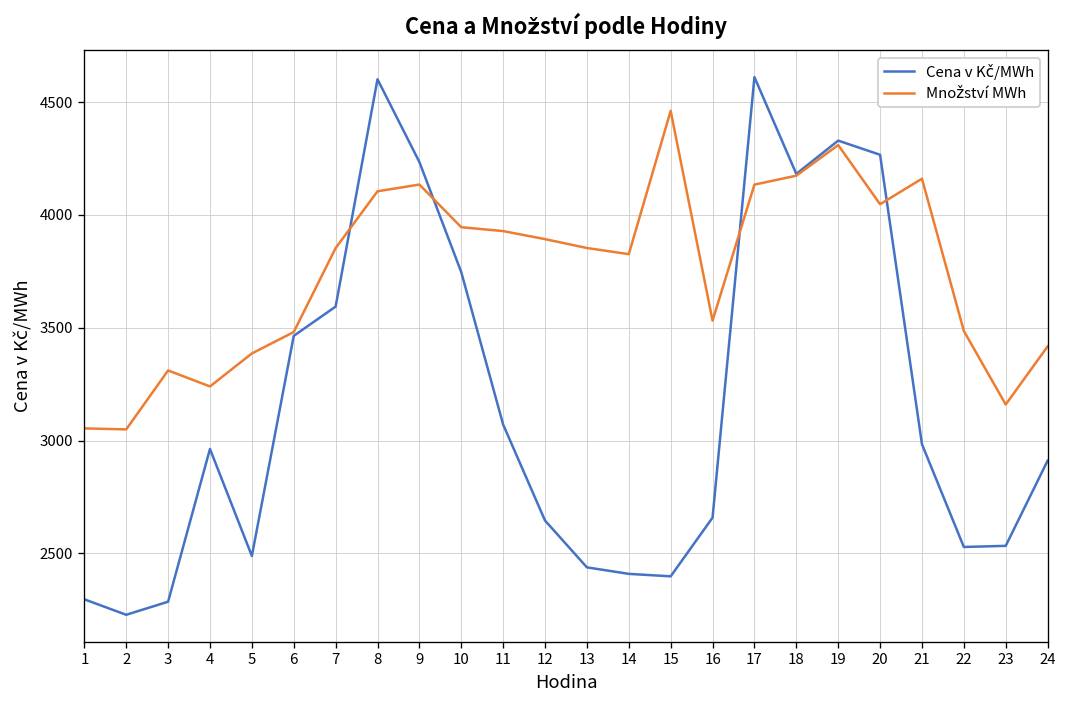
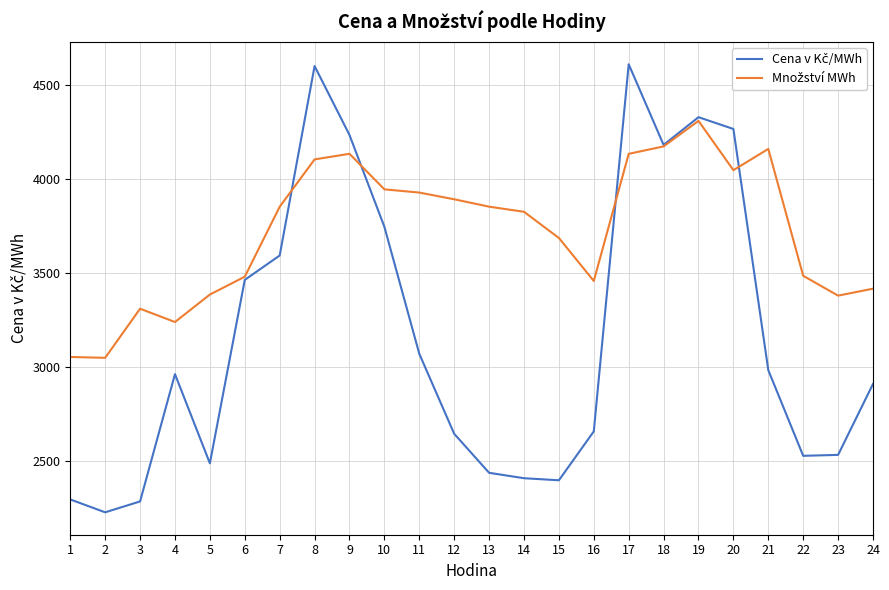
  {
    "Cena v Kč/MWh": {
      "1": 2300,
      "2": 2230,
      "3": 2290,
      "4": 2960,
      "5": 2490,
      "6": 3460,
      "7": 3590,
      "8": 4600,
      "9": 4230,
      "10": 3750,
      "11": 3070,
      "12": 2650,
      "13": 2440,
      "14": 2410,
      "15": 2400,
      "16": 2660,
      "17": 4610,
      "19": 4330,
      "20": 4270,
      "21": 2980,
      "22": 2530,
      "23": 2530,
      "24": 2910
    },
    "Množství MWh": {
      "1": 3050,
      "2": 3050,
      "3": 3310,
      "4": 3240,
      "5": 3390,
      "6": 3480,
      "7": 3850,
      "8": 4100,
      "9": 4130,
      "10": 3950,
      "11": 3930,
      "12": 3890,
      "13": 3850,
      "14": 3830,
-     "15": 4460,
-     "16": 3530,
+     "15": 3690,
+     "16": 3460,
      "17": 4130,
      "19": 4310,
      "20": 4050,
      "21": 4160,
      "22": 3490,
-     "23": 3160,
+     "23": 3380,
      "24": 3420
    }
  }
